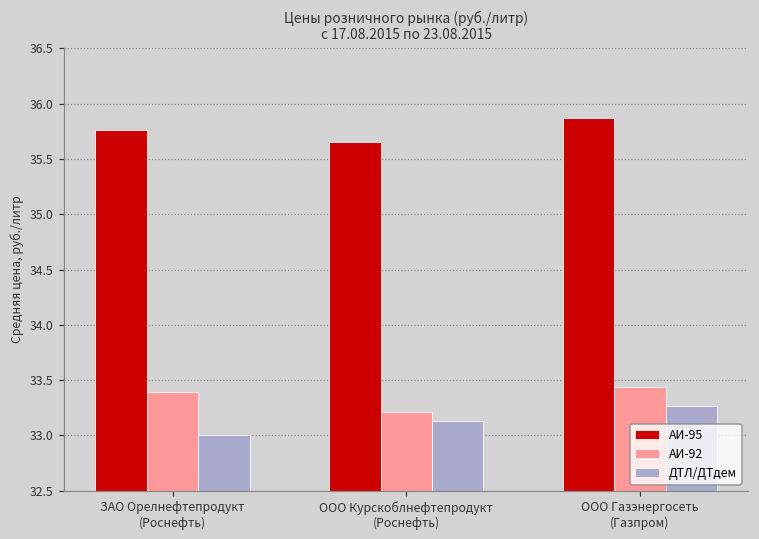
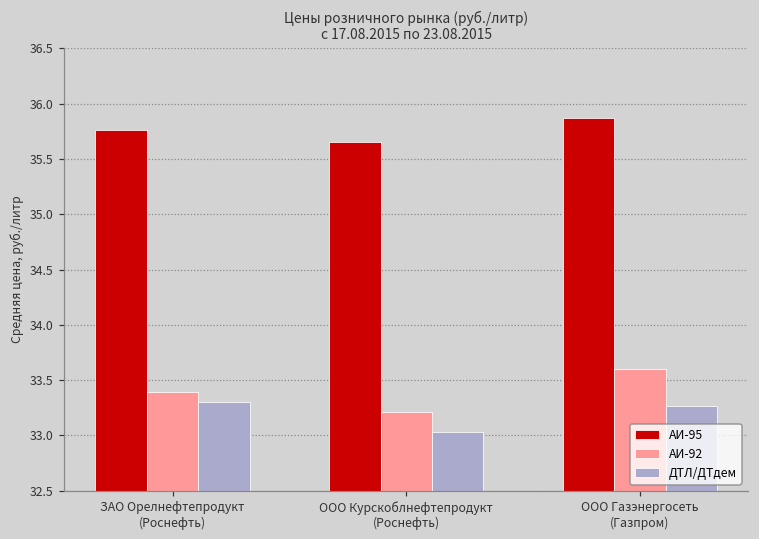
  {
    "АИ-95": {
      "ЗАО Орелнефтепродукт (Роснефть)": 35.76,
      "ООО Курскоблнефтепродукт (Роснефть)": 35.65,
      "ООО Газэнергосеть (Газпром)": 35.87
    },
    "АИ-92": {
      "ЗАО Орелнефтепродукт (Роснефть)": 33.39,
      "ООО Курскоблнефтепродукт (Роснефть)": 33.21,
-     "ООО Газэнергосеть (Газпром)": 33.44
+     "ООО Газэнергосеть (Газпром)": 33.60
    },
    "ДТЛ/ДТдем": {
-     "ЗАО Орелнефтепродукт (Роснефть)": 33.0,
-     "ООО Курскоблнефтепродукт (Роснефть)": 33.13,
+     "ЗАО Орелнефтепродукт (Роснефть)": 33.3,
+     "ООО Курскоблнефтепродукт (Роснефть)": 33.03,
      "ООО Газэнергосеть (Газпром)": 33.27
    }
  }
